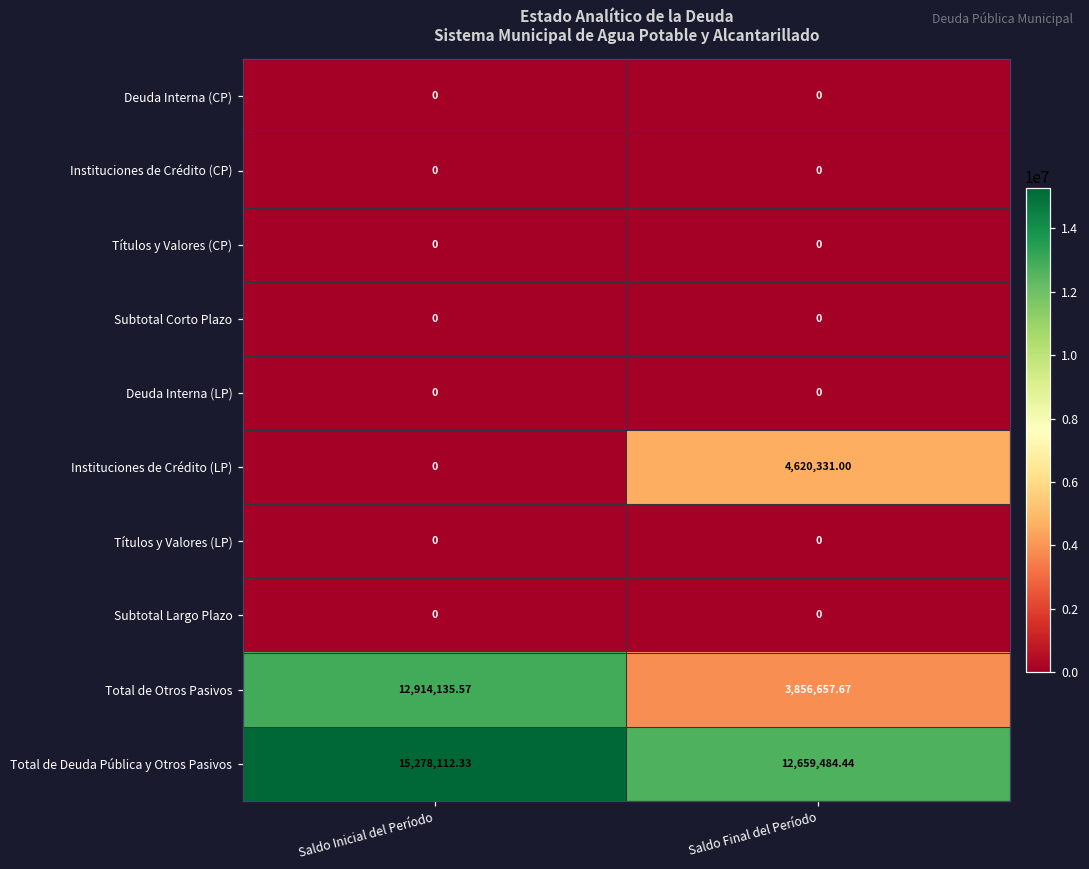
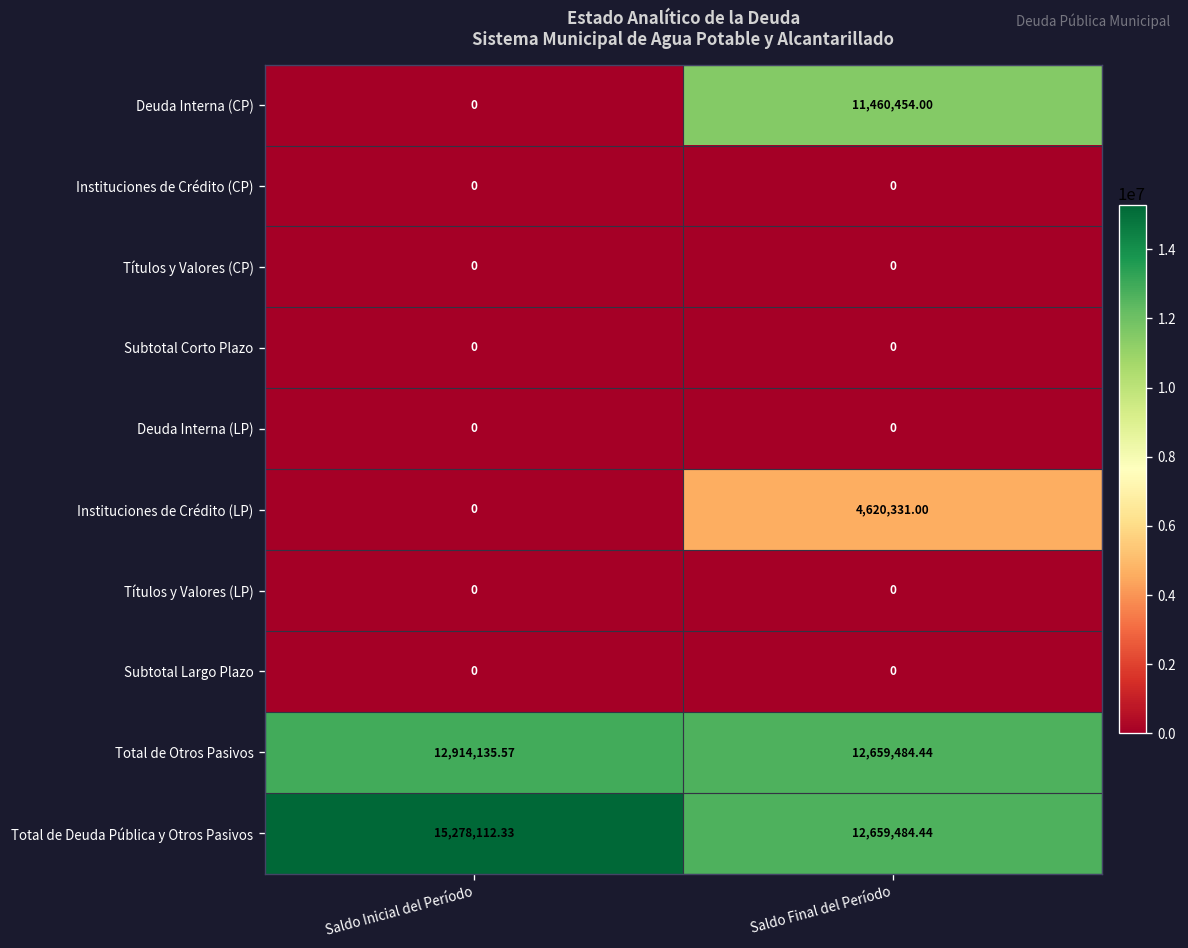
  {
    "Deuda Interna (CP)": {
      "Saldo Inicial del Período": "0",
-     "Saldo Final del Período": "0"
+     "Saldo Final del Período": "11,460,454.00"
    },
    "Instituciones de Crédito (CP)": {
      "Saldo Inicial del Período": "0",
      "Saldo Final del Período": "0"
    },
    "Títulos y Valores (CP)": {
      "Saldo Inicial del Período": "0",
      "Saldo Final del Período": "0"
    },
    "Subtotal Corto Plazo": {
      "Saldo Inicial del Período": "0",
      "Saldo Final del Período": "0"
    },
    "Deuda Interna (LP)": {
      "Saldo Inicial del Período": "0",
      "Saldo Final del Período": "0"
    },
    "Instituciones de Crédito (LP)": {
      "Saldo Inicial del Período": "0",
      "Saldo Final del Período": "4,620,331.00"
    },
    "Títulos y Valores (LP)": {
      "Saldo Inicial del Período": "0",
      "Saldo Final del Período": "0"
    },
    "Subtotal Largo Plazo": {
      "Saldo Inicial del Período": "0",
      "Saldo Final del Período": "0"
    },
    "Total de Otros Pasivos": {
      "Saldo Inicial del Período": "12,914,135.57",
-     "Saldo Final del Período": "3,856,657.67"
+     "Saldo Final del Período": "12,659,484.44"
    },
    "Total de Deuda Pública y Otros Pasivos": {
      "Saldo Inicial del Período": "15,278,112.33",
      "Saldo Final del Período": "12,659,484.44"
    }
  }
